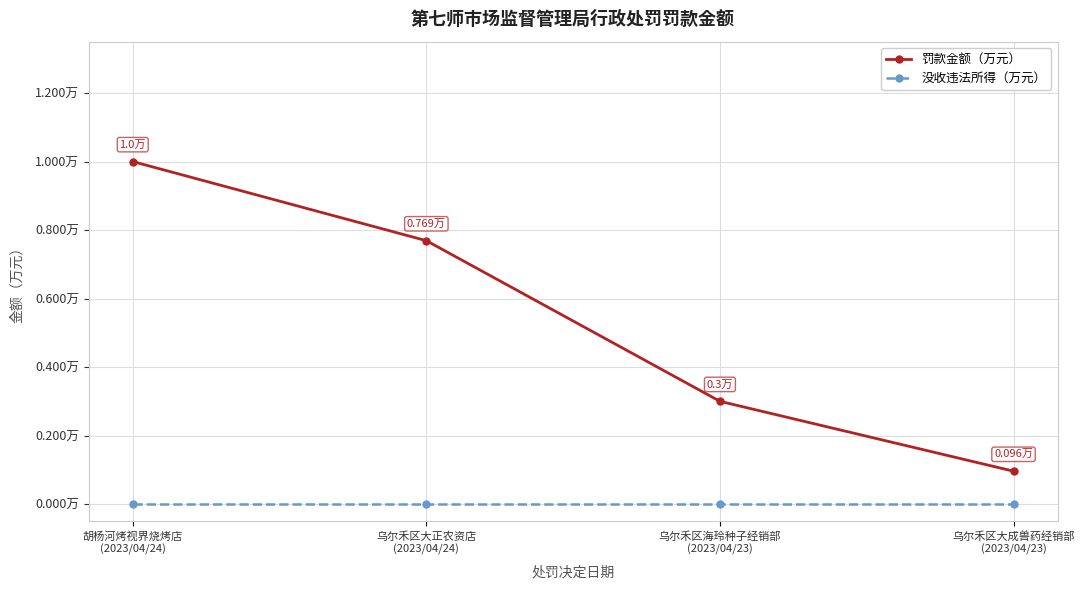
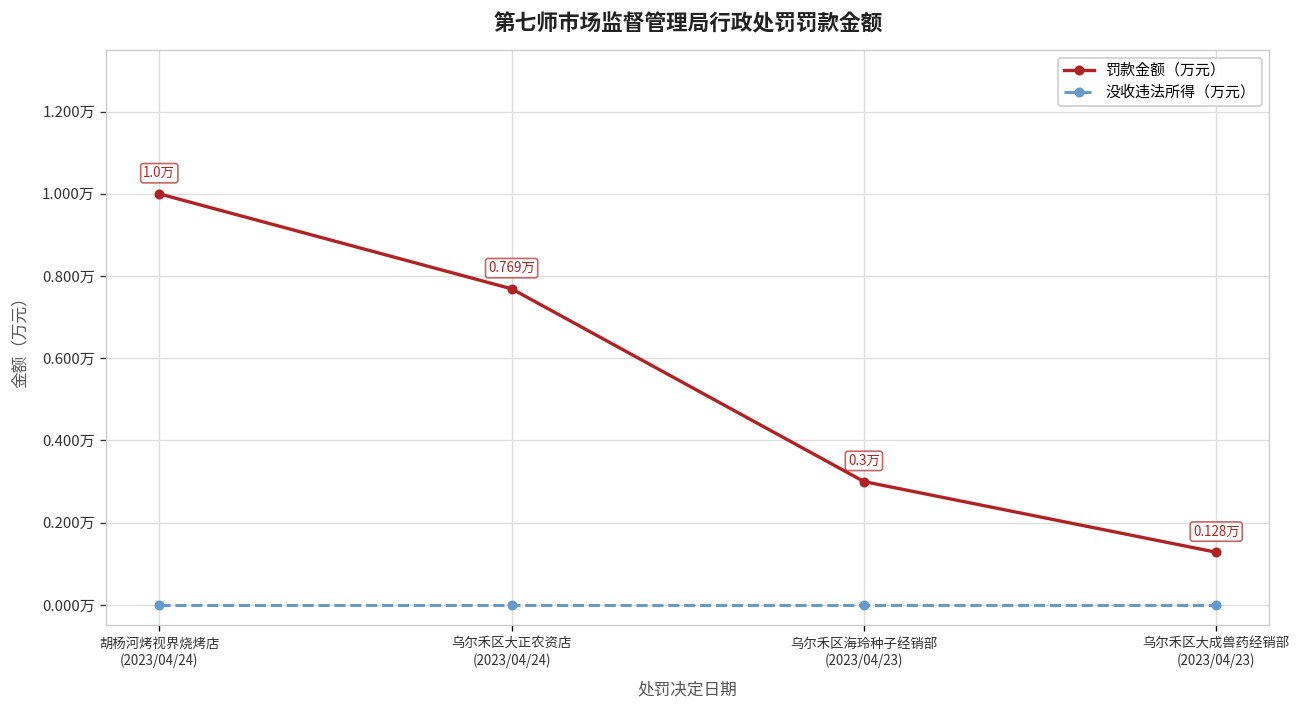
  {
    "罚款金额（万元）": {
-     "乌尔禾区大成兽药经销部 (2023/04/23)": "0.096万"
+     "乌尔禾区大成兽药经销部 (2023/04/23)": "0.128万"
    },
    "没收违法所得（万元）": {
      "胡杨河烤视界烧烤店 (2023/04/24)": "0.00万",
      "乌尔禾区大正农资店 (2023/04/24)": "0.00万",
      "乌尔禾区海玲种子经销部 (2023/04/23)": "0.00万",
      "乌尔禾区大成兽药经销部 (2023/04/23)": "0.00万"
    }
  }
